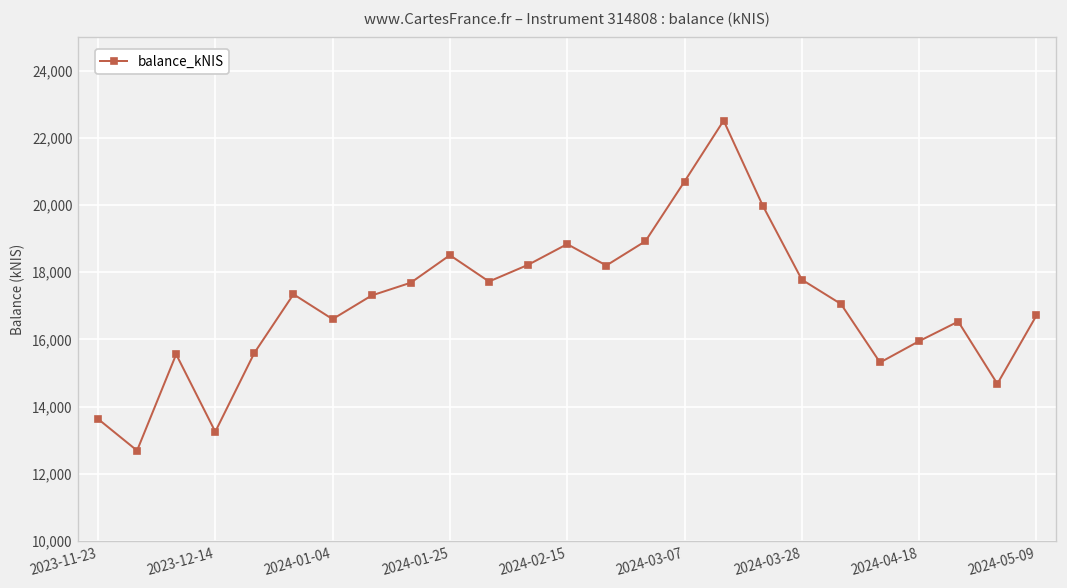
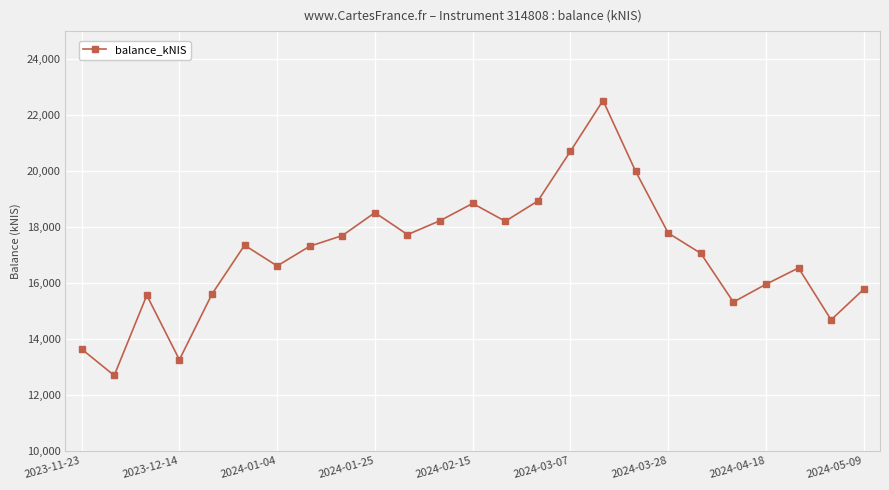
  {
    "2023-11-23": "13,600",
    "2023-12-14": "13,200",
    "2024-01-04": "16,600",
    "2024-01-25": "18,500",
    "2024-02-15": "18,800",
    "2024-03-07": "20,700",
    "2024-03-28": "17,800",
    "2024-04-18": "15,900",
-   "2024-05-09": "16,700"
+   "2024-05-09": "15,800"
  }
